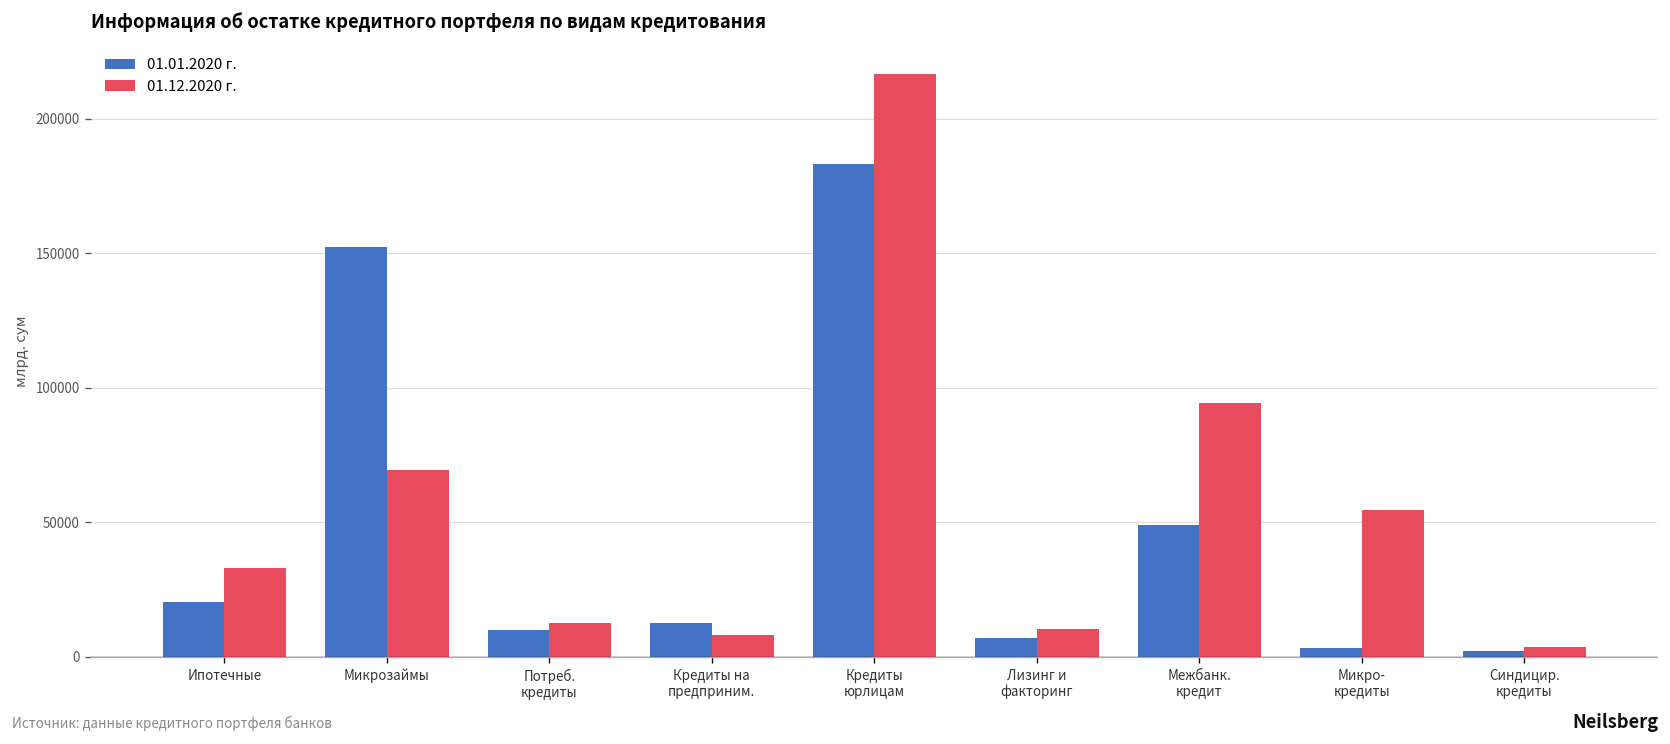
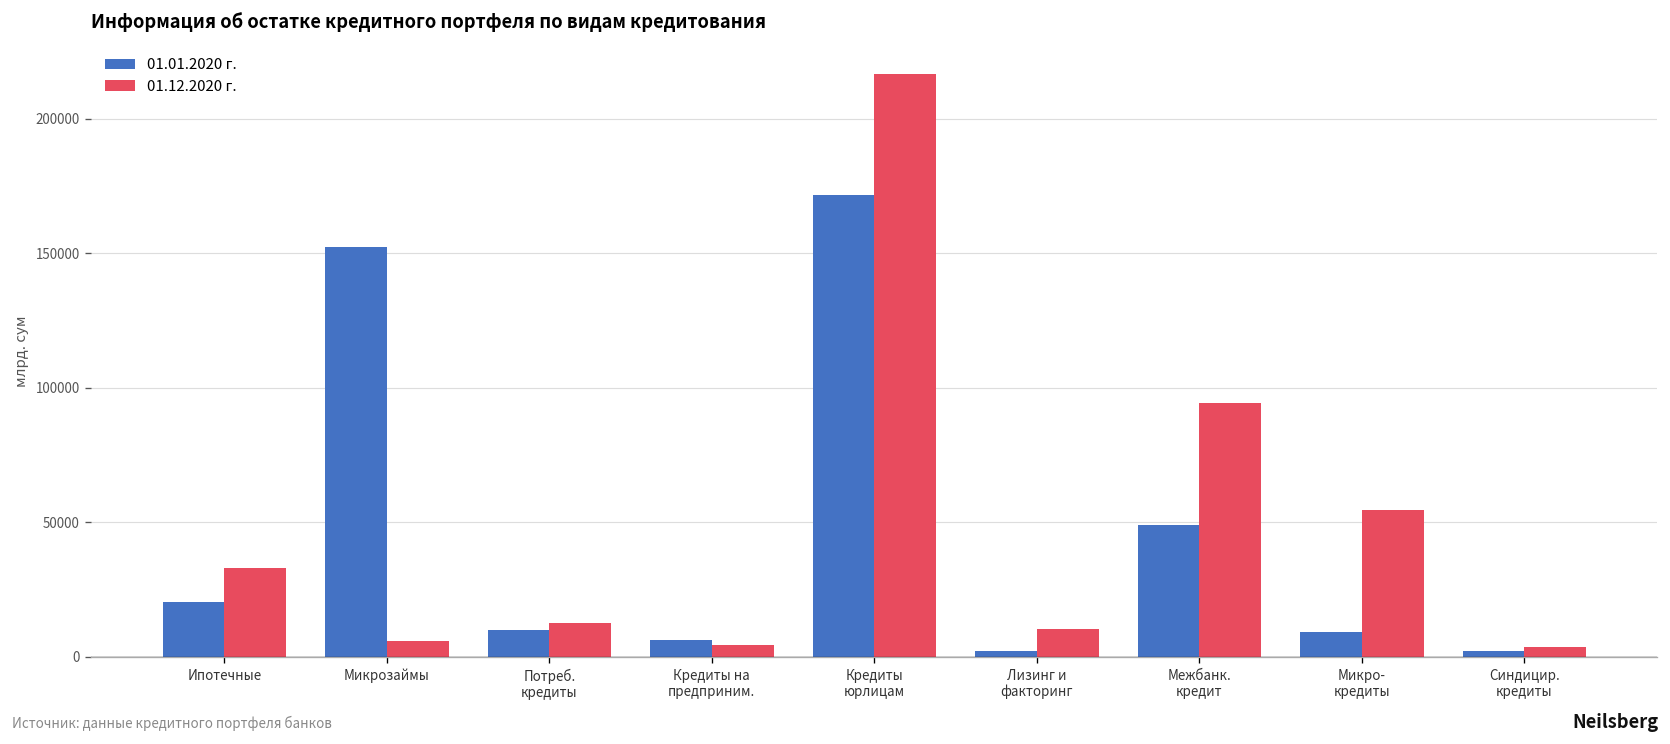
  {
    "01.01.2020 г.": {
      "Ипотечные": 20000,
      "Микрозаймы": 152000,
      "Потреб. кредиты": 10000,
-     "Кредиты на предприним.": 13000,
-     "Кредиты юрлицам": 183000,
-     "Лизинг и факторинг": 7000,
+     "Кредиты на предприним.": 6000,
+     "Кредиты юрлицам": 172000,
+     "Лизинг и факторинг": 2000,
      "Межбанк. кредит": 49000,
-     "Микро- кредиты": 3000,
+     "Микро- кредиты": 9000,
      "Синдицир. кредиты": 2000
    },
    "01.12.2020 г.": {
      "Ипотечные": 33000,
-     "Микрозаймы": 69000,
+     "Микрозаймы": 6000,
      "Потреб. кредиты": 12000,
-     "Кредиты на предприним.": 8000,
+     "Кредиты на предприним.": 5000,
      "Кредиты юрлицам": 217000,
      "Лизинг и факторинг": 10000,
      "Межбанк. кредит": 94000,
      "Микро- кредиты": 55000,
      "Синдицир. кредиты": 4000
    }
  }
